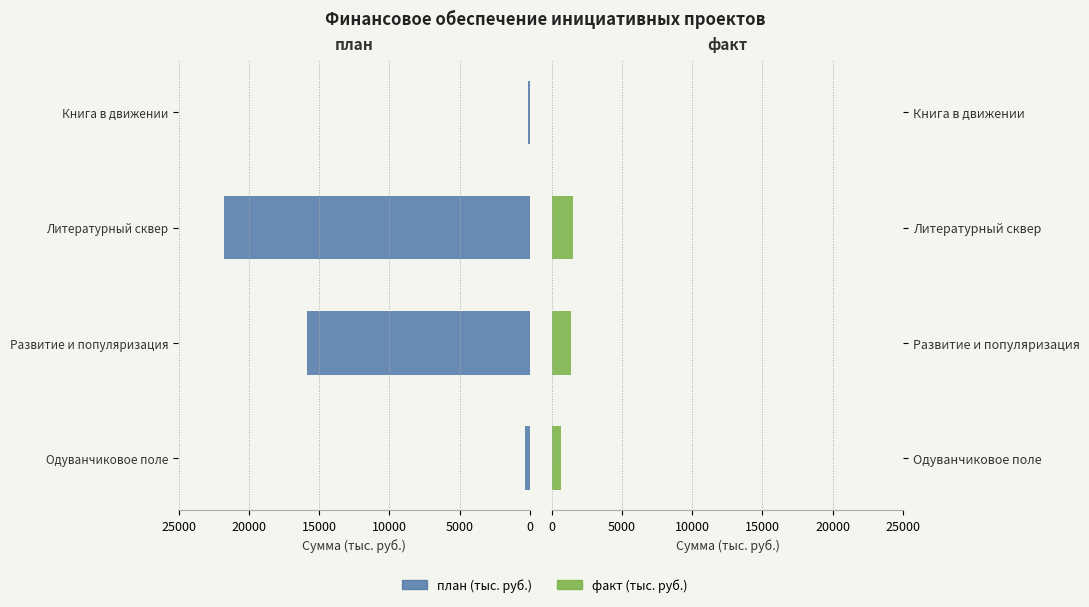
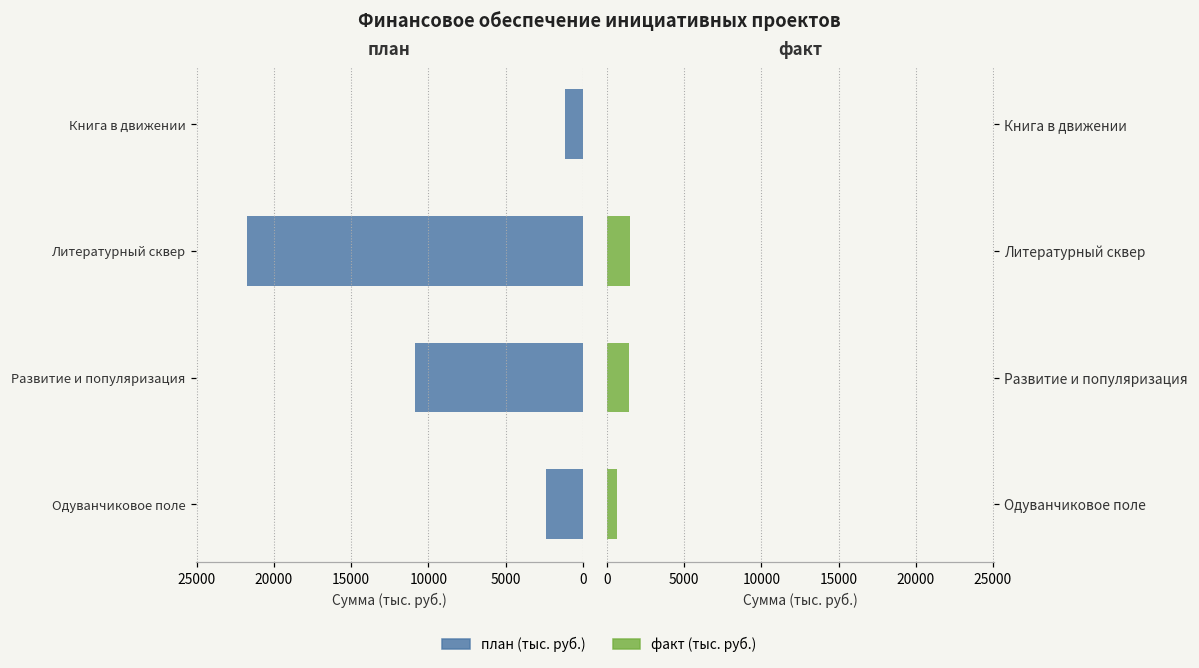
  {
    "план": {
-     "Книга в движении": 200,
+     "Книга в движении": 1200,
      "Литературный сквер": 21800,
-     "Развитие и популяризация": 15900,
-     "Одуванчиковое поле": 300
+     "Развитие и популяризация": 10900,
+     "Одуванчиковое поле": 2400
    },
    "факт": {
      "Книга в движении": 0,
      "Литературный сквер": 1500,
      "Развитие и популяризация": 1400,
      "Одуванчиковое поле": 700
    }
  }
